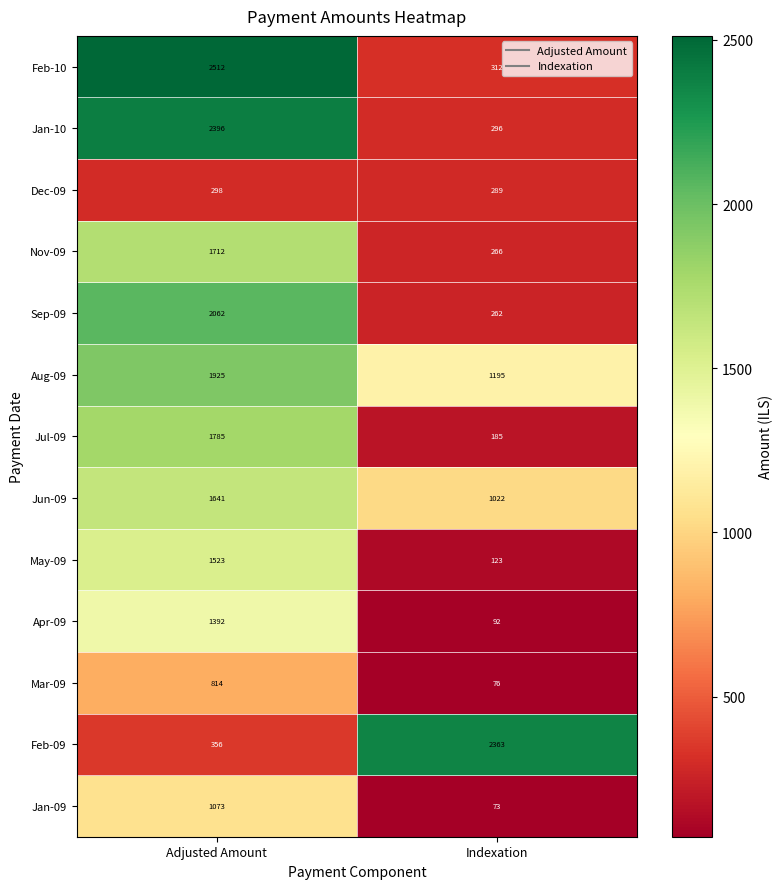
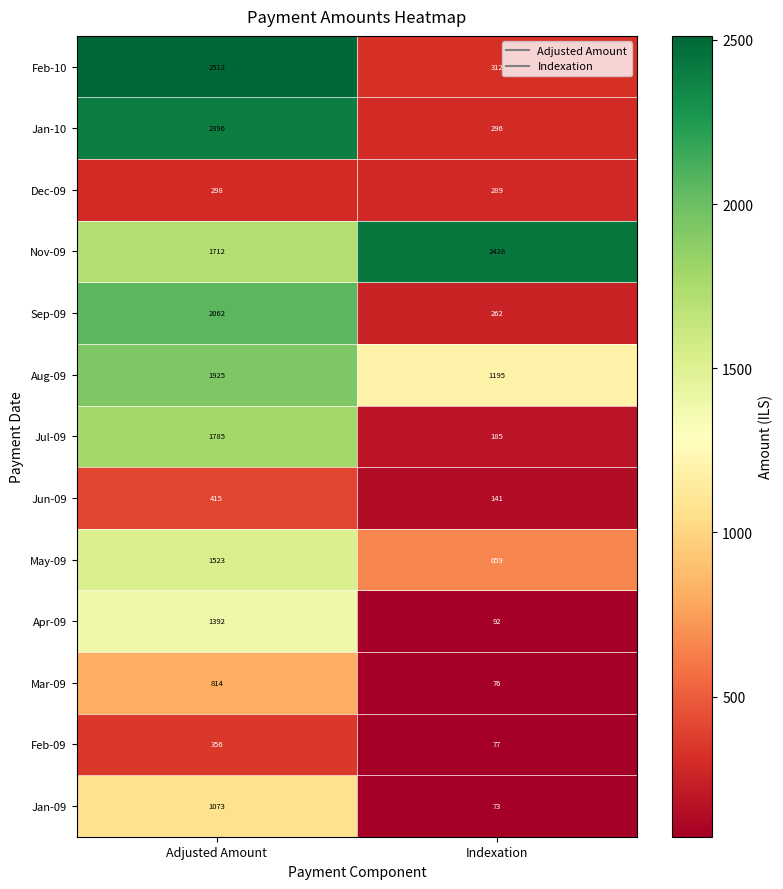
  {
    "Feb-10": {
      "Adjusted Amount": 2512
    },
    "Jan-10": {
      "Adjusted Amount": 2396,
      "Indexation": 296
    },
    "Dec-09": {
      "Adjusted Amount": 298,
      "Indexation": 289
    },
    "Nov-09": {
      "Adjusted Amount": 1712,
-     "Indexation": 266
+     "Indexation": 2428
    },
    "Sep-09": {
      "Adjusted Amount": 2062,
      "Indexation": 262
    },
    "Aug-09": {
      "Adjusted Amount": 1925,
      "Indexation": 1195
    },
    "Jul-09": {
      "Adjusted Amount": 1785,
      "Indexation": 185
    },
    "Jun-09": {
-     "Adjusted Amount": 1641,
-     "Indexation": 1022
+     "Adjusted Amount": 415,
+     "Indexation": 141
    },
    "May-09": {
      "Adjusted Amount": 1523,
-     "Indexation": 123
+     "Indexation": 659
    },
    "Apr-09": {
      "Adjusted Amount": 1392,
      "Indexation": 92
    },
    "Mar-09": {
      "Adjusted Amount": 814,
      "Indexation": 76
    },
    "Feb-09": {
      "Adjusted Amount": 356,
-     "Indexation": 2363
+     "Indexation": 77
    },
    "Jan-09": {
      "Adjusted Amount": 1073,
      "Indexation": 73
    }
  }
